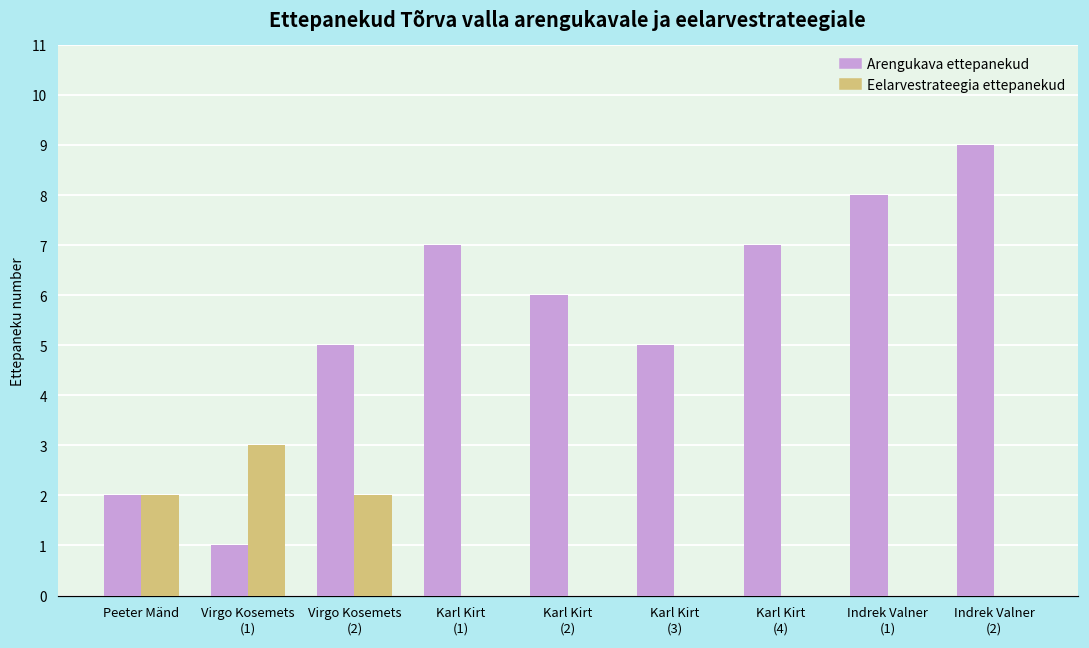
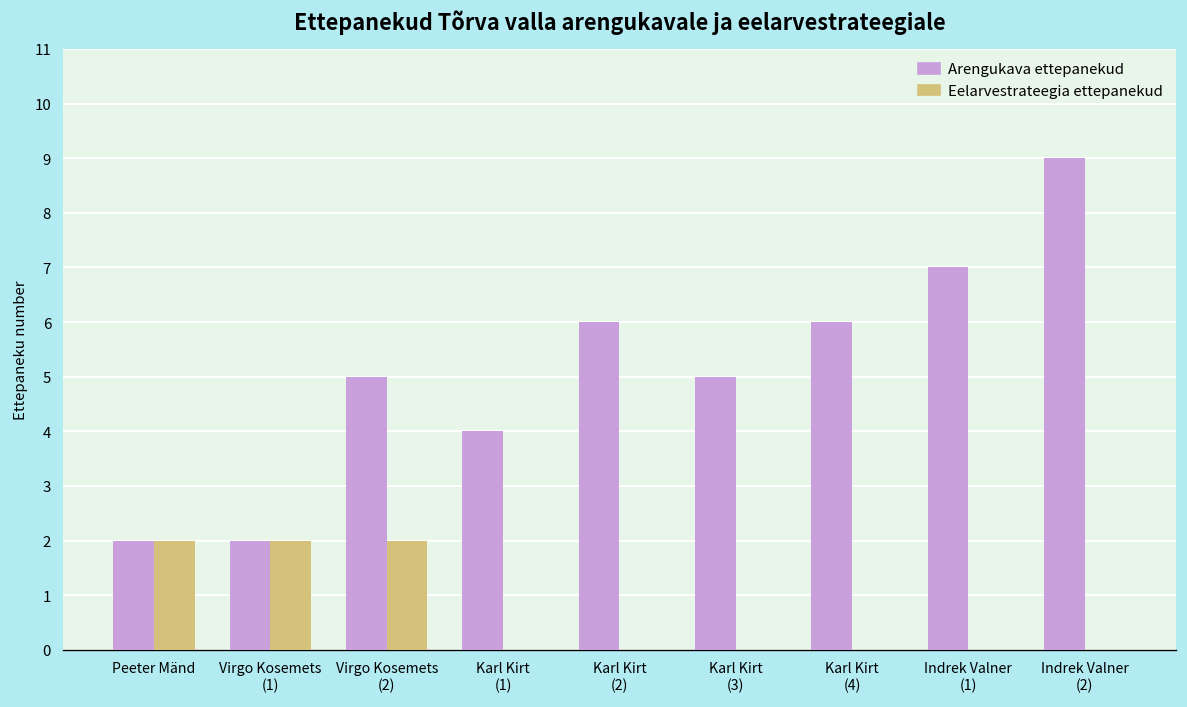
  {
    "Arengukava ettepanekud": {
      "Peeter Mänd": 2,
-     "Virgo Kosemets (1)": 1,
+     "Virgo Kosemets (1)": 2,
      "Virgo Kosemets (2)": 5,
-     "Karl Kirt (1)": 7,
+     "Karl Kirt (1)": 4,
      "Karl Kirt (2)": 6,
      "Karl Kirt (3)": 5,
-     "Karl Kirt (4)": 7,
-     "Indrek Valner (1)": 8,
+     "Karl Kirt (4)": 6,
+     "Indrek Valner (1)": 7,
      "Indrek Valner (2)": 9
    },
    "Eelarvestrateegia ettepanekud": {
      "Peeter Mänd": 2,
-     "Virgo Kosemets (1)": 3,
+     "Virgo Kosemets (1)": 2,
      "Virgo Kosemets (2)": 2,
      "Karl Kirt (1)": 0,
      "Karl Kirt (2)": 0,
      "Karl Kirt (3)": 0,
      "Karl Kirt (4)": 0,
      "Indrek Valner (1)": 0,
      "Indrek Valner (2)": 0
    }
  }
